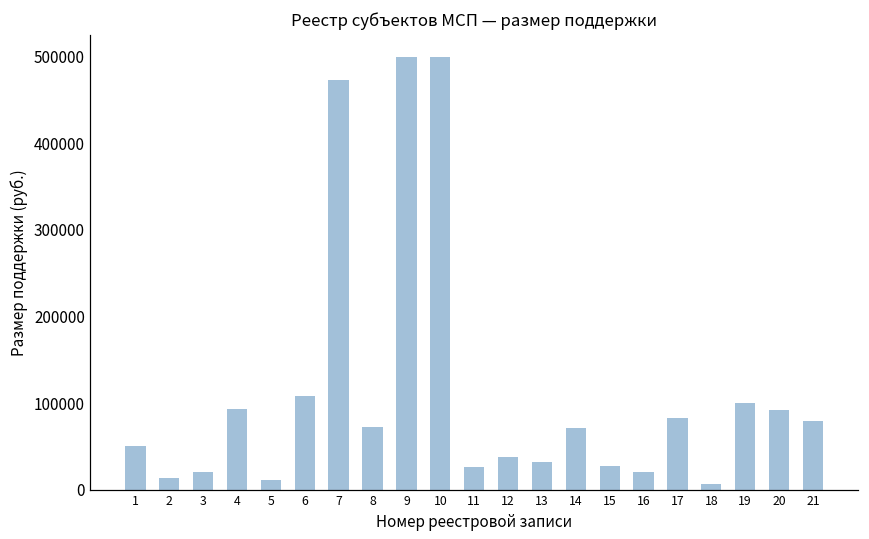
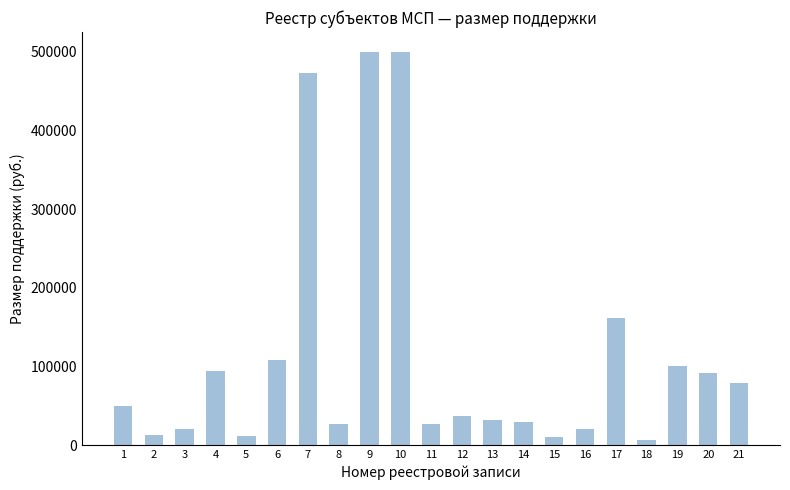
  {
    "1": 50000,
    "2": 10000,
    "3": 20000,
    "4": 90000,
    "5": 10000,
    "6": 110000,
    "7": 470000,
-   "8": 70000,
+   "8": 30000,
    "9": 500000,
    "10": 500000,
    "11": 30000,
    "12": 40000,
    "13": 30000,
-   "14": 70000,
-   "15": 30000,
+   "14": 30000,
+   "15": 10000,
    "16": 20000,
-   "17": 80000,
+   "17": 160000,
    "18": 10000,
    "19": 100000,
    "20": 90000,
    "21": 80000
  }
